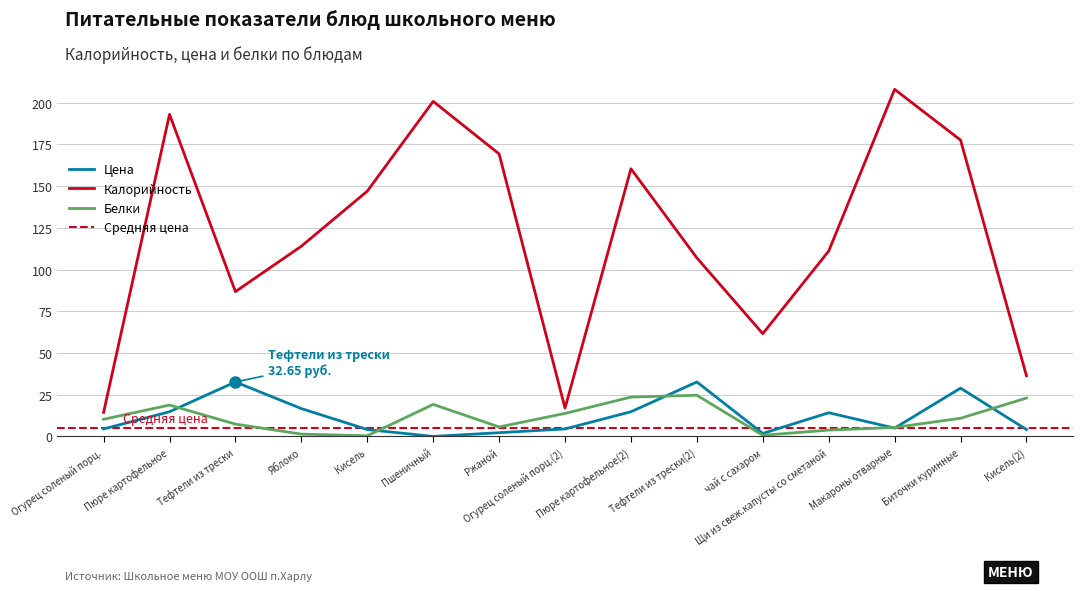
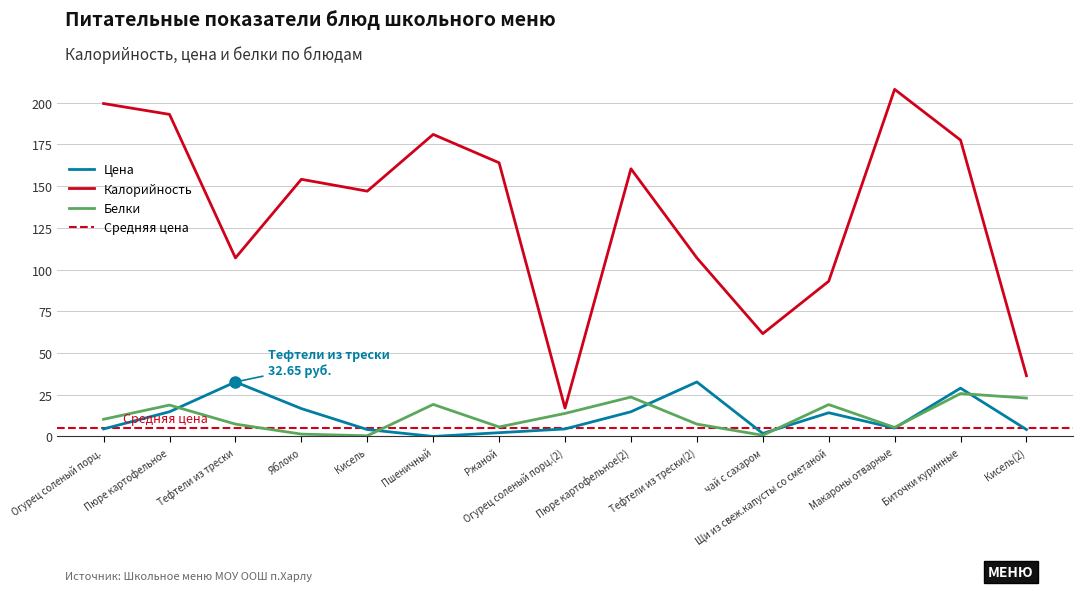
  {
    "Калорийность": {
-     "Огурец соленый порц.": 14,
+     "Огурец соленый порц.": 200,
      "Пюре картофельное": 193,
-     "Тефтели из трески": 87,
-     "Яблоко": 114,
+     "Тефтели из трески": 107,
+     "Яблоко": 154,
      "Кисель": 147,
-     "Пшеничный": 201,
-     "Ржаной": 169,
+     "Пшеничный": 181,
+     "Ржаной": 164,
      "Огурец соленый порц.(2)": 17,
      "Пюре картофельное(2)": 160,
      "Тефтели из трески(2)": 107,
      "чай с сахаром": 62,
-     "Щи из свеж.капусты со сметаной": 111,
+     "Щи из свеж.капусты со сметаной": 93,
      "Макароны отварные": 208,
      "Биточки куринные": 178,
      "Кисель(2)": 36
    },
    "Белки": {
      "Огурец соленый порц.": 10,
      "Пюре картофельное": 19,
      "Тефтели из трески": 7,
      "Яблоко": 1,
      "Кисель": 0,
      "Пшеничный": 19,
      "Ржаной": 6,
      "Огурец соленый порц.(2)": 14,
      "Пюре картофельное(2)": 24,
-     "Тефтели из трески(2)": 25,
-     "Щи из свеж.капусты со сметаной": 4,
-     "Биточки куринные": 11,
+     "Тефтели из трески(2)": 7,
+     "Щи из свеж.капусты со сметаной": 19,
+     "Биточки куринные": 26,
      "Кисель(2)": 23
    }
  }
